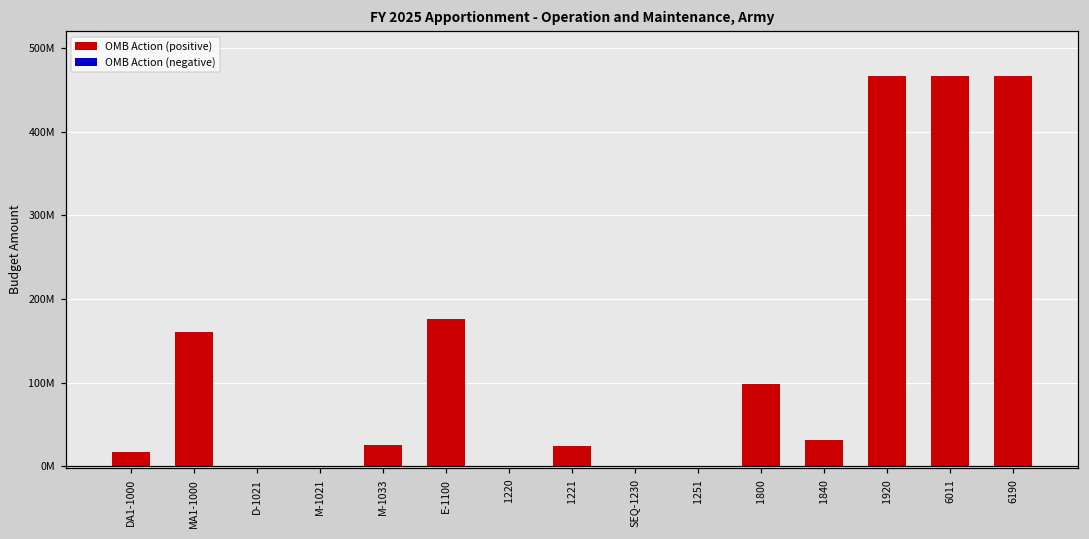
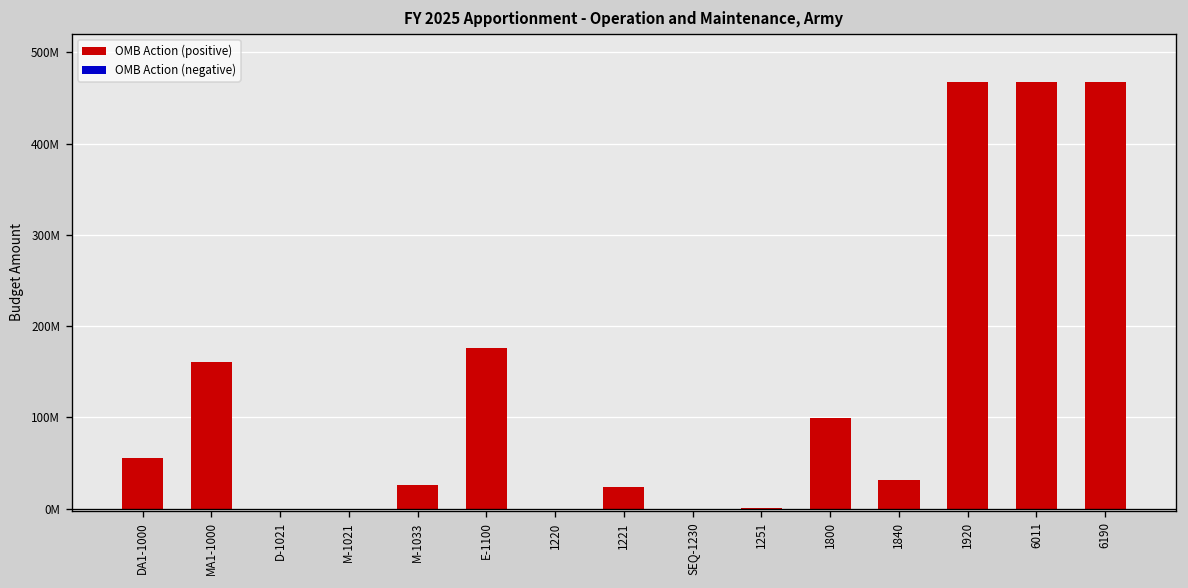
  {
    "OMB Action (positive)": {
-     "DA1-1000": 20000000,
+     "DA1-1000": 60000000,
      "MA1-1000": 160000000,
      "M-1033": 30000000,
      "E-1100": 180000000,
      "1220": 0,
      "1221": 20000000,
      "SEQ-1230": 0,
      "1800": 100000000,
      "1840": 30000000,
      "1920": 470000000,
      "6011": 470000000,
      "6190": 470000000
    },
    "OMB Action (negative)": {
      "DA1-1000": 0,
      "MA1-1000": 0,
      "D-1021": 0,
      "M-1021": 0,
      "M-1033": 0,
      "E-1100": 0,
      "1221": 0,
      "1251": 0,
      "1800": 0,
      "1840": 0,
      "1920": 0,
      "6011": 0,
      "6190": 0
    }
  }
